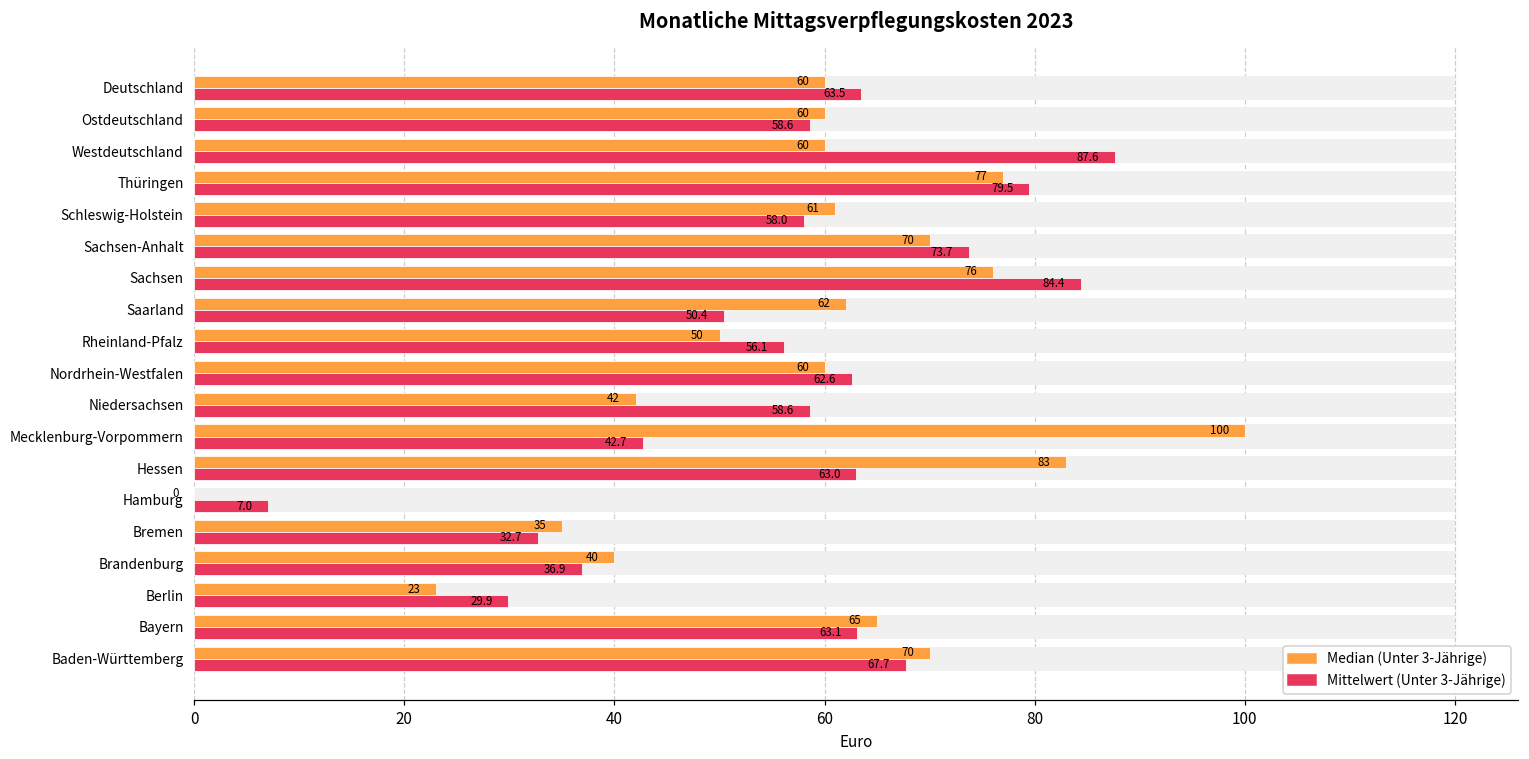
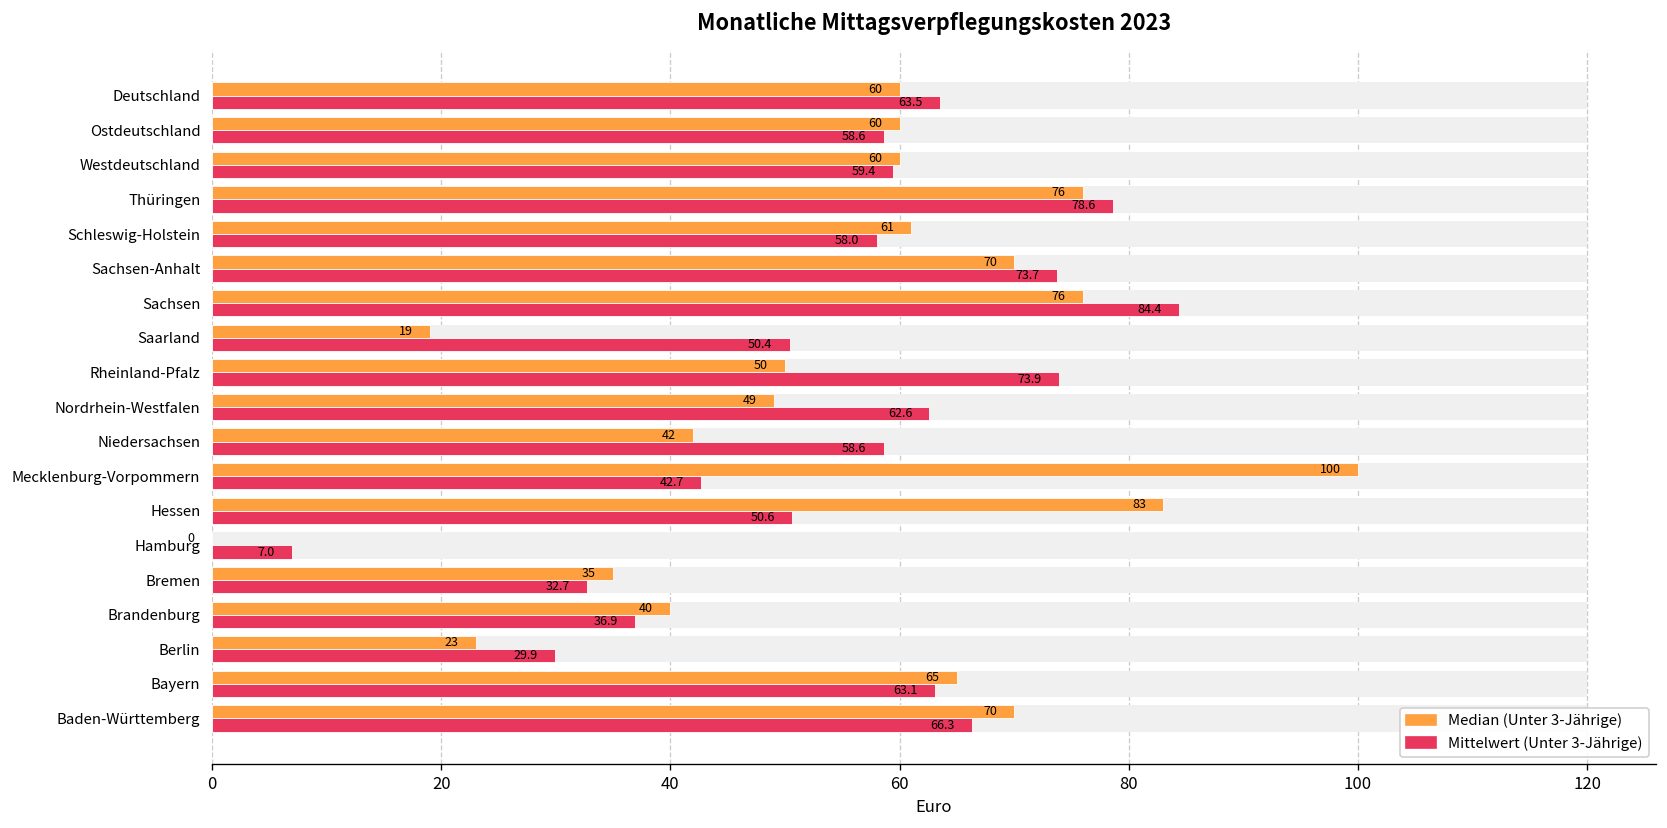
  {
    "Median (Unter 3-Jährige)": {
-     "Thüringen": 77,
-     "Saarland": 62,
-     "Nordrhein-Westfalen": 60,
+     "Thüringen": 76,
+     "Saarland": 19,
+     "Nordrhein-Westfalen": 49,
      "Hamburg": 0
    },
    "Mittelwert (Unter 3-Jährige)": {
-     "Westdeutschland": 87.6,
-     "Thüringen": 79.5,
-     "Rheinland-Pfalz": 56.1,
-     "Hessen": 63.0,
-     "Baden-Württemberg": 67.7
+     "Westdeutschland": 59.4,
+     "Thüringen": 78.6,
+     "Rheinland-Pfalz": 73.9,
+     "Hessen": 50.6,
+     "Baden-Württemberg": 66.3
    }
  }
